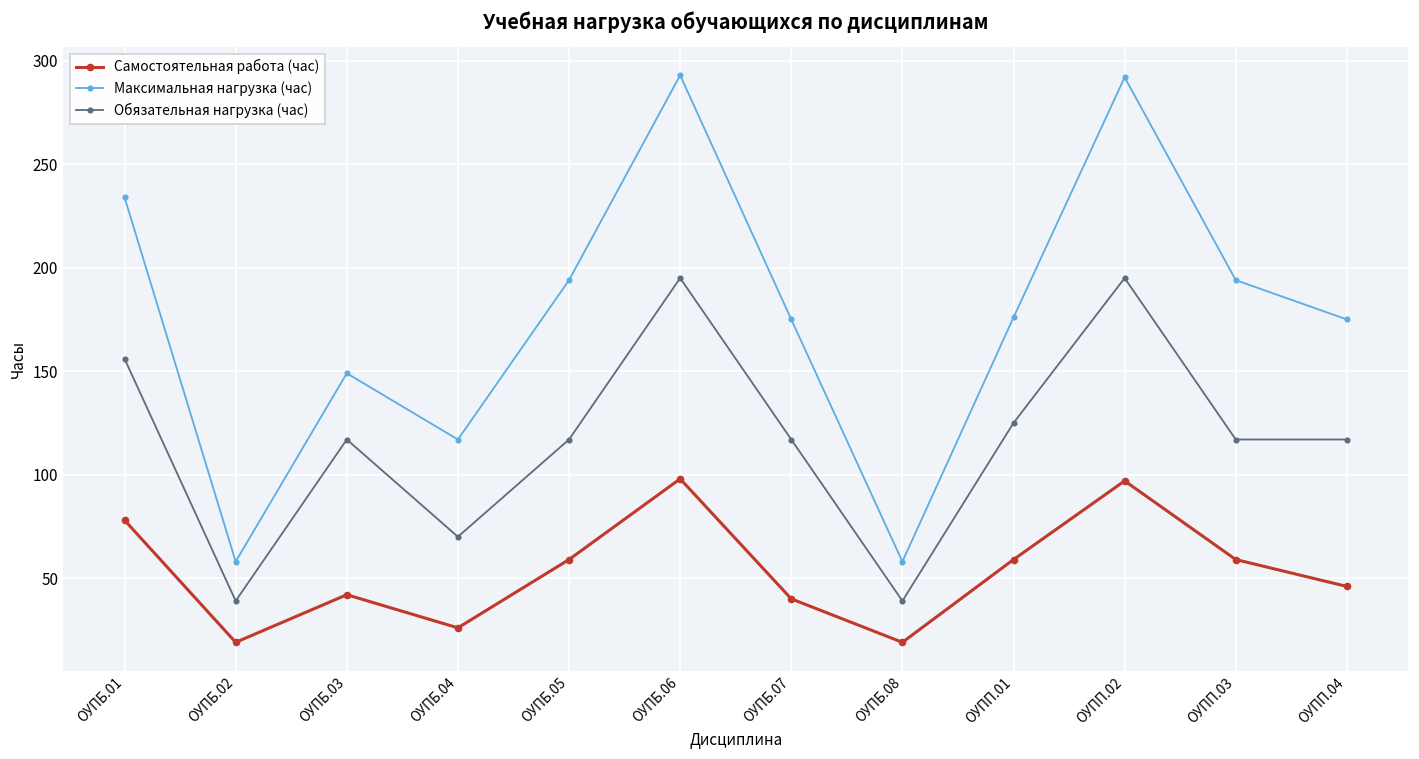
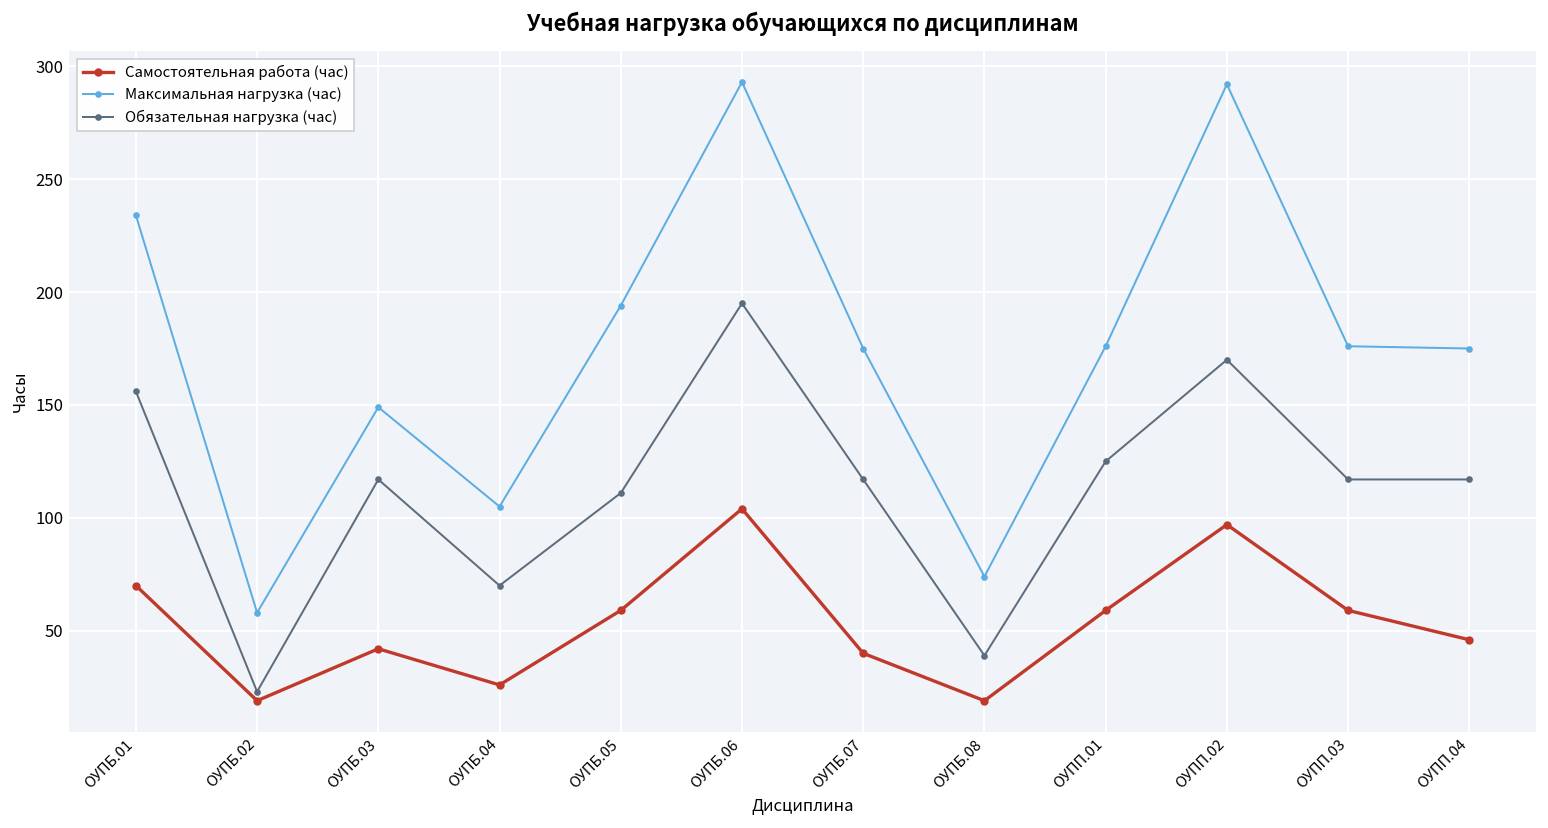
  {
    "Самостоятельная работа (час)": {
-     "ОУПБ.01": 78,
+     "ОУПБ.01": 70,
      "ОУПБ.02": 19,
      "ОУПБ.03": 42,
      "ОУПБ.04": 26,
      "ОУПБ.05": 59,
-     "ОУПБ.06": 98,
+     "ОУПБ.06": 104,
      "ОУПБ.07": 40,
      "ОУПБ.08": 19,
      "ОУПП.01": 59,
      "ОУПП.02": 97,
      "ОУПП.03": 59,
      "ОУПП.04": 46
    },
    "Максимальная нагрузка (час)": {
      "ОУПБ.01": 234,
      "ОУПБ.02": 58,
      "ОУПБ.03": 149,
-     "ОУПБ.04": 117,
+     "ОУПБ.04": 105,
      "ОУПБ.05": 194,
      "ОУПБ.06": 293,
      "ОУПБ.07": 175,
-     "ОУПБ.08": 58,
+     "ОУПБ.08": 74,
      "ОУПП.01": 176,
      "ОУПП.02": 292,
-     "ОУПП.03": 194,
+     "ОУПП.03": 176,
      "ОУПП.04": 175
    },
    "Обязательная нагрузка (час)": {
      "ОУПБ.01": 156,
-     "ОУПБ.02": 39,
+     "ОУПБ.02": 23,
      "ОУПБ.03": 117,
      "ОУПБ.04": 70,
-     "ОУПБ.05": 117,
+     "ОУПБ.05": 111,
      "ОУПБ.06": 195,
      "ОУПБ.07": 117,
      "ОУПБ.08": 39,
      "ОУПП.01": 125,
-     "ОУПП.02": 195,
+     "ОУПП.02": 170,
      "ОУПП.03": 117,
      "ОУПП.04": 117
    }
  }
